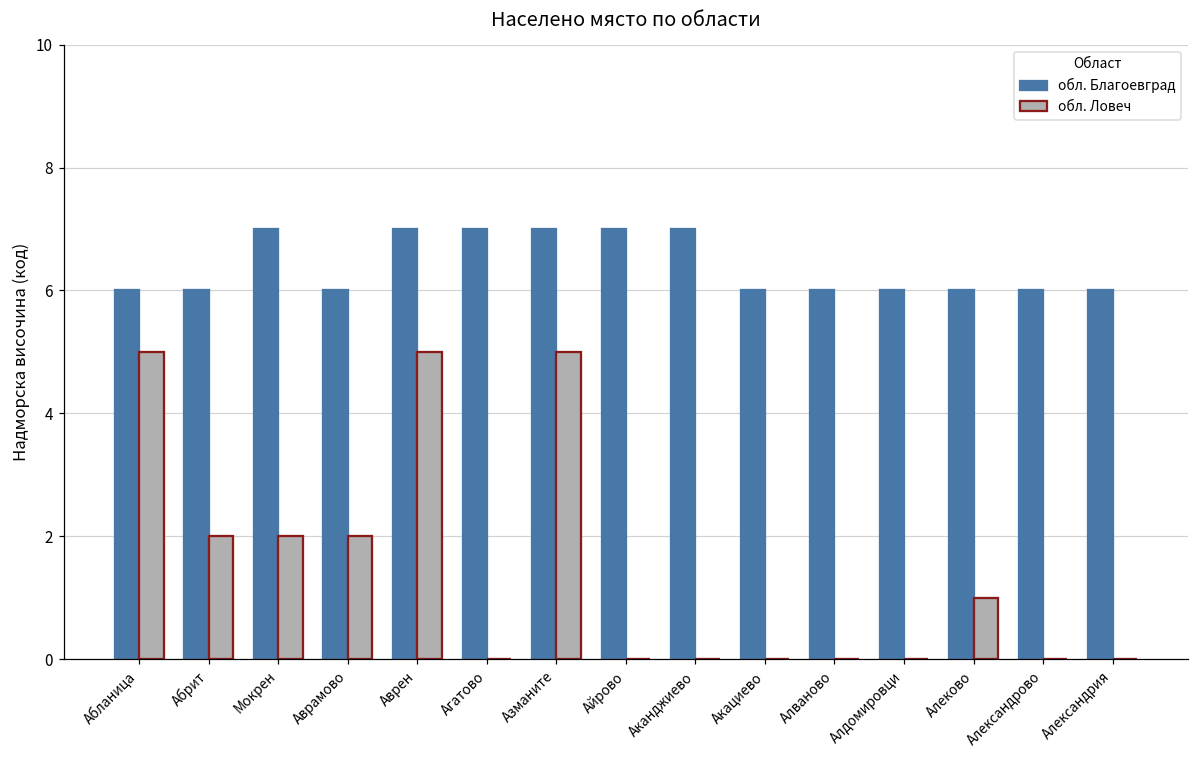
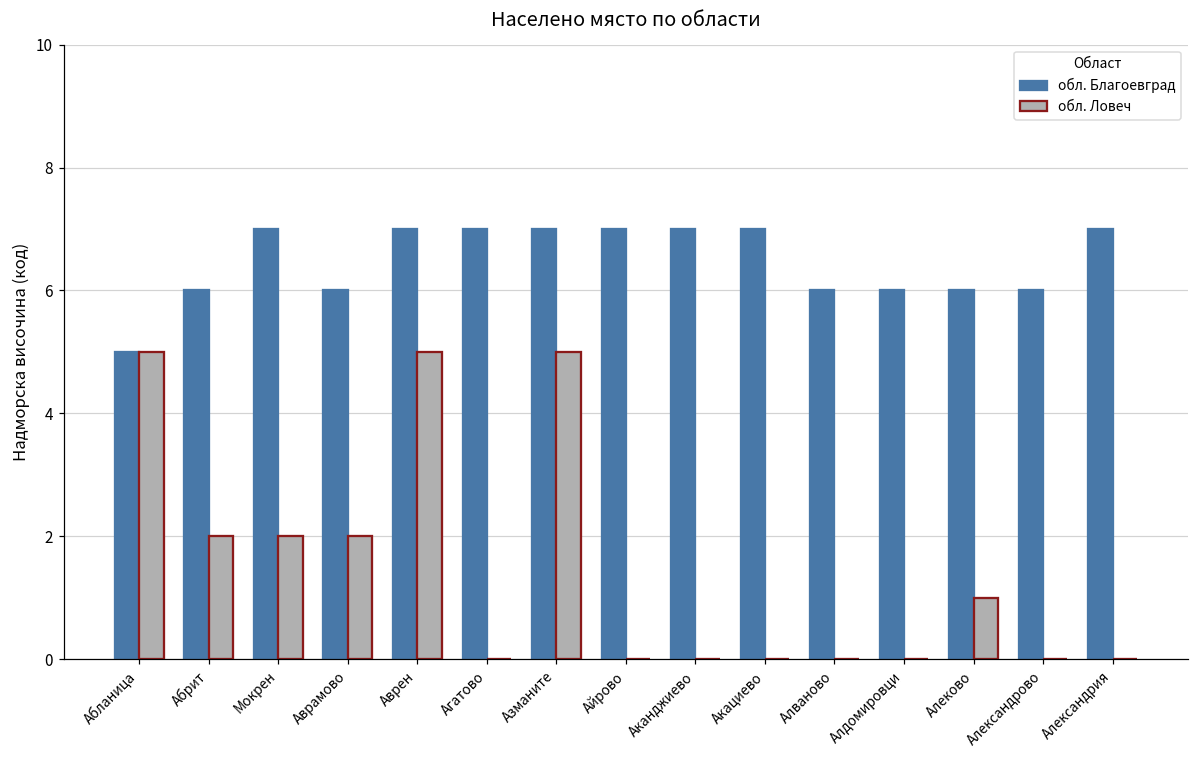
  {
    "обл. Благоевград": {
-     "Абланица": 6,
+     "Абланица": 5,
      "Абрит": 6,
      "Мокрен": 7,
      "Аврамово": 6,
      "Аврен": 7,
      "Агатово": 7,
      "Азманите": 7,
      "Айрово": 7,
      "Аканджиево": 7,
-     "Акациево": 6,
+     "Акациево": 7,
      "Алваново": 6,
      "Алдомировци": 6,
      "Алеково": 6,
      "Александрово": 6,
-     "Александрия": 6
+     "Александрия": 7
    },
    "обл. Ловеч": {
      "Абланица": 5,
      "Абрит": 2,
      "Мокрен": 2,
      "Аврамово": 2,
      "Аврен": 5,
      "Агатово": 0,
      "Азманите": 5,
      "Айрово": 0,
      "Аканджиево": 0,
      "Акациево": 0,
      "Алваново": 0,
      "Алдомировци": 0,
      "Алеково": 1,
      "Александрово": 0,
      "Александрия": 0
    }
  }
